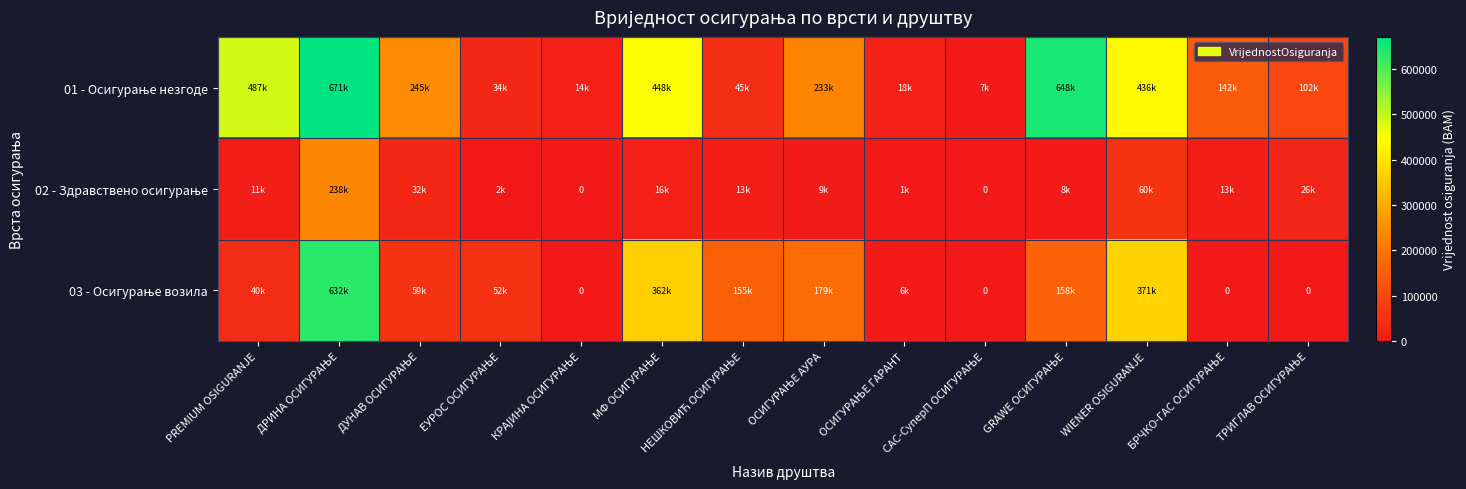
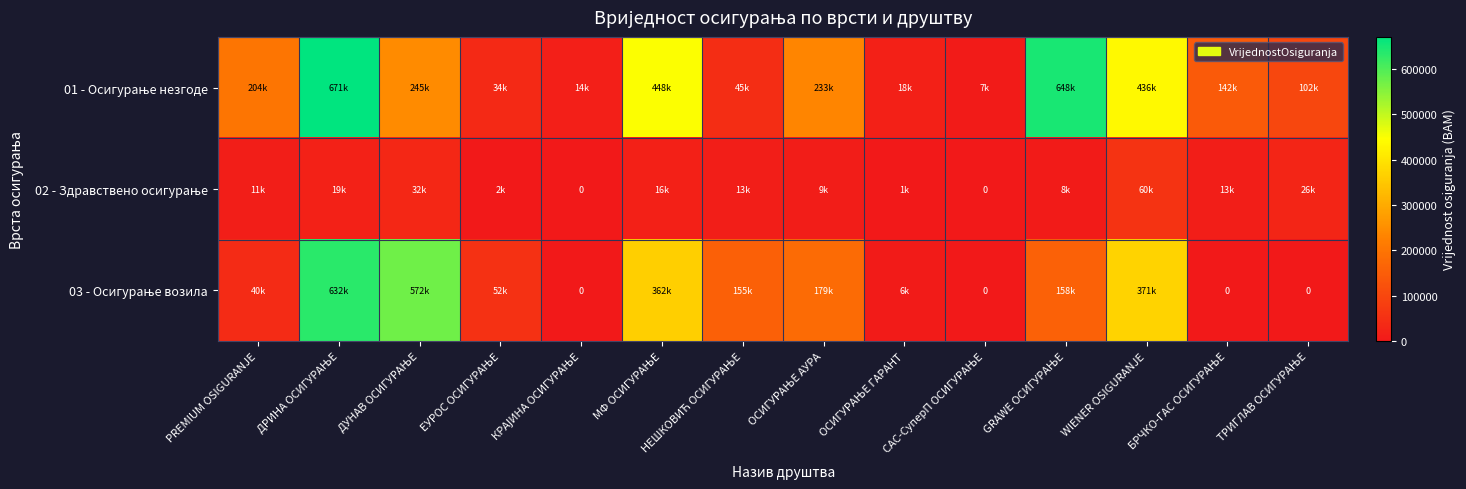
  {
    "01 - Осигурање незгоде": {
-     "PREMIUM OSIGURANJE": "487k",
+     "PREMIUM OSIGURANJE": "204k",
      "ДРИНА ОСИГУРАЊЕ": "671k",
      "ДУНАВ ОСИГУРАЊЕ": "245k",
      "ЕУРОС ОСИГУРАЊЕ": "34k",
      "КРАЈИНА ОСИГУРАЊЕ": "14k",
      "МФ ОСИГУРАЊЕ": "448k",
      "НЕШКОВИЋ ОСИГУРАЊЕ": "45k",
      "ОСИГУРАЊЕ АУРА": "233k",
      "ОСИГУРАЊЕ ГАРАНТ": "18k",
      "САС-СуперП ОСИГУРАЊЕ": "7k",
      "GRAWE ОСИГУРАЊЕ": "648k",
      "WIENER OSIGURANJE": "436k",
      "БРЧКО-ГАС ОСИГУРАЊЕ": "142k",
      "ТРИГЛАВ ОСИГУРАЊЕ": "102k"
    },
    "02 - Здравствено осигурање": {
      "PREMIUM OSIGURANJE": "11k",
-     "ДРИНА ОСИГУРАЊЕ": "238k",
+     "ДРИНА ОСИГУРАЊЕ": "19k",
      "ДУНАВ ОСИГУРАЊЕ": "32k",
      "ЕУРОС ОСИГУРАЊЕ": "2k",
      "КРАЈИНА ОСИГУРАЊЕ": "0",
      "МФ ОСИГУРАЊЕ": "16k",
      "НЕШКОВИЋ ОСИГУРАЊЕ": "13k",
      "ОСИГУРАЊЕ АУРА": "9k",
      "ОСИГУРАЊЕ ГАРАНТ": "1k",
      "САС-СуперП ОСИГУРАЊЕ": "0",
      "GRAWE ОСИГУРАЊЕ": "8k",
      "WIENER OSIGURANJE": "60k",
      "БРЧКО-ГАС ОСИГУРАЊЕ": "13k",
      "ТРИГЛАВ ОСИГУРАЊЕ": "26k"
    },
    "03 - Осигурање возила": {
      "PREMIUM OSIGURANJE": "40k",
      "ДРИНА ОСИГУРАЊЕ": "632k",
-     "ДУНАВ ОСИГУРАЊЕ": "59k",
+     "ДУНАВ ОСИГУРАЊЕ": "572k",
      "ЕУРОС ОСИГУРАЊЕ": "52k",
      "КРАЈИНА ОСИГУРАЊЕ": "0",
      "МФ ОСИГУРАЊЕ": "362k",
      "НЕШКОВИЋ ОСИГУРАЊЕ": "155k",
      "ОСИГУРАЊЕ АУРА": "179k",
      "ОСИГУРАЊЕ ГАРАНТ": "6k",
      "САС-СуперП ОСИГУРАЊЕ": "0",
      "GRAWE ОСИГУРАЊЕ": "158k",
      "WIENER OSIGURANJE": "371k",
      "БРЧКО-ГАС ОСИГУРАЊЕ": "0",
      "ТРИГЛАВ ОСИГУРАЊЕ": "0"
    }
  }
